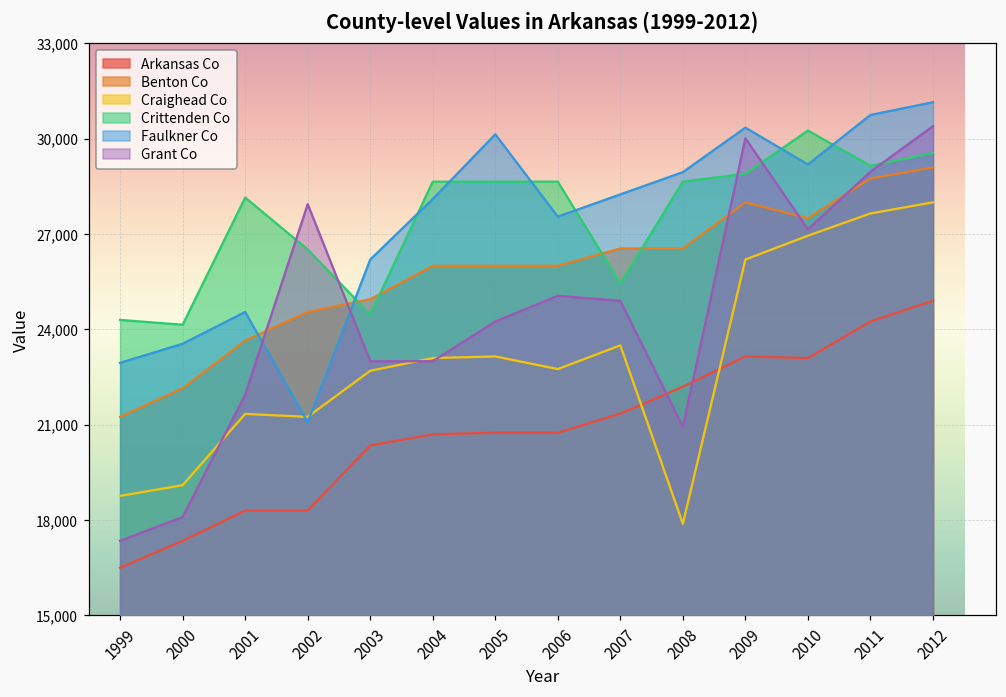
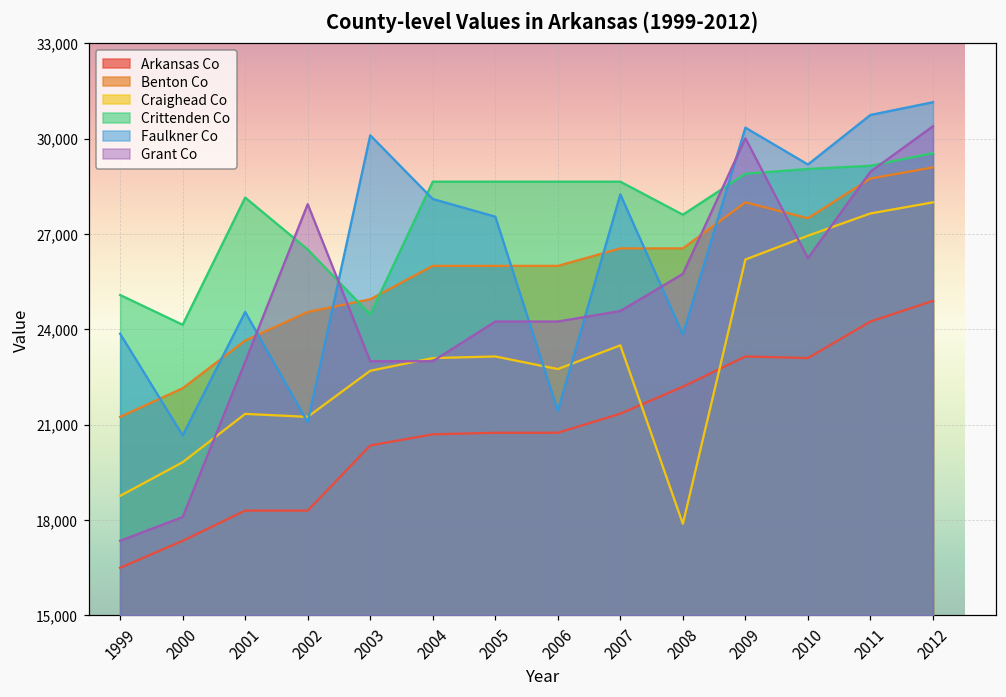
  {
    "Craighead Co": {
      "1999": "18,800",
-     "2000": "19,100",
+     "2000": "19,800",
      "2001": "21,300",
      "2002": "21,300",
      "2003": "22,700",
      "2004": "23,100",
      "2005": "23,200",
      "2006": "22,800",
      "2007": "23,500",
      "2008": "17,900",
      "2009": "26,200",
      "2010": "27,000",
      "2011": "27,700",
      "2012": "28,000"
    },
    "Crittenden Co": {
-     "1999": "24,300",
+     "1999": "25,100",
      "2000": "24,100",
      "2001": "28,200",
      "2002": "26,500",
      "2003": "24,500",
      "2004": "28,700",
      "2005": "28,700",
      "2006": "28,700",
-     "2007": "25,400",
-     "2008": "28,700",
+     "2007": "28,700",
+     "2008": "27,600",
      "2009": "28,900",
-     "2010": "30,300",
+     "2010": "29,100",
      "2011": "29,200",
      "2012": "29,600"
    },
    "Faulkner Co": {
-     "1999": "23,000",
-     "2000": "23,600",
+     "1999": "23,900",
+     "2000": "20,700",
      "2001": "24,600",
      "2002": "21,100",
-     "2003": "26,200",
+     "2003": "30,100",
      "2004": "28,100",
-     "2005": "30,100",
-     "2006": "27,600",
+     "2005": "27,600",
+     "2006": "21,400",
      "2007": "28,300",
-     "2008": "29,000",
+     "2008": "23,800",
      "2009": "30,400",
      "2010": "29,200",
      "2011": "30,800",
      "2012": "31,200"
    },
    "Grant Co": {
      "1999": "17,400",
      "2000": "18,100",
-     "2001": "22,000",
+     "2001": "23,000",
      "2002": "27,900",
      "2003": "23,000",
      "2004": "23,000",
      "2005": "24,300",
-     "2006": "25,100",
-     "2007": "24,900",
-     "2008": "20,900",
+     "2006": "24,300",
+     "2007": "24,600",
+     "2008": "25,800",
      "2009": "30,000",
-     "2010": "27,200",
+     "2010": "26,200",
      "2011": "29,000",
      "2012": "30,400"
    }
  }
